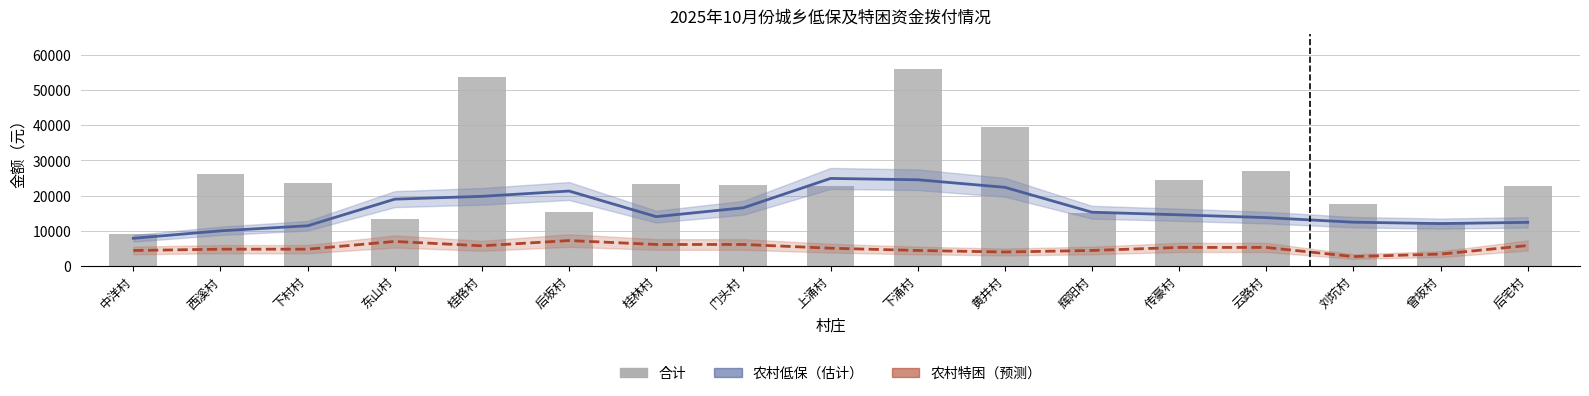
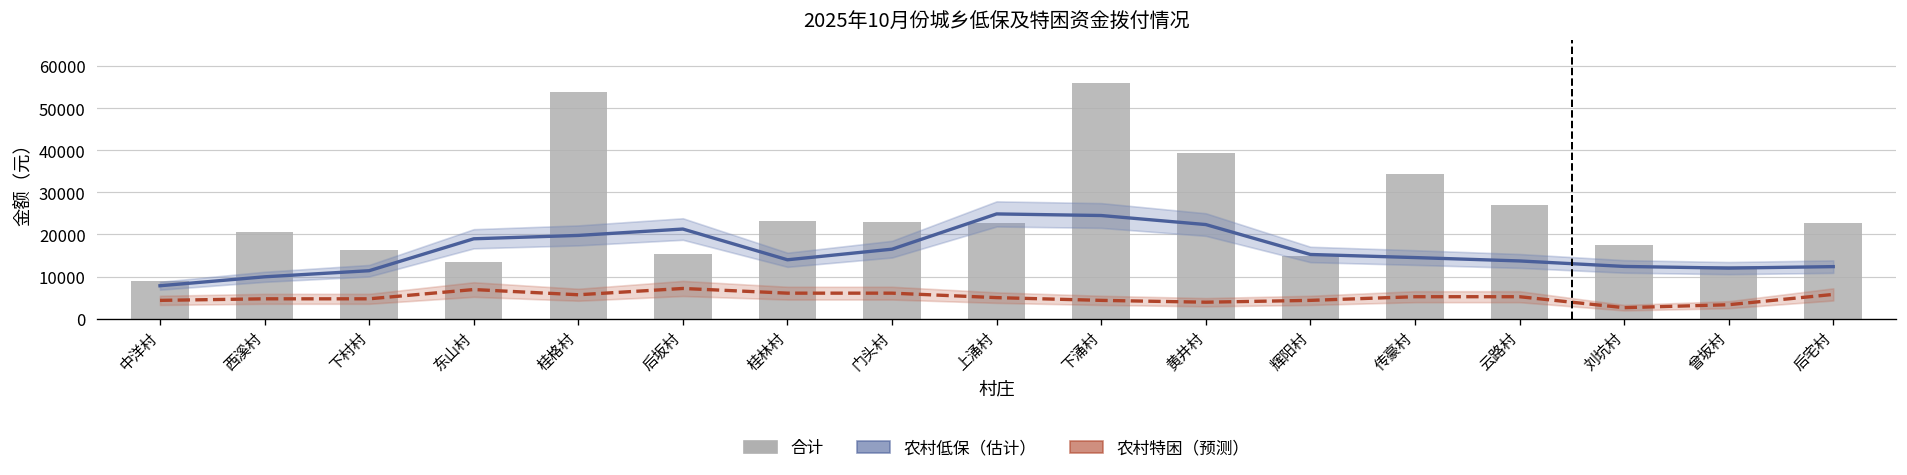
  {
    "合计": {
      "中洋村": 9000,
-     "西溪村": 26000,
-     "下村村": 24000,
+     "西溪村": 21000,
+     "下村村": 16000,
      "东山村": 13000,
      "桂格村": 54000,
      "后坂村": 15000,
      "桂林村": 23000,
      "门头村": 23000,
      "上涌村": 23000,
      "下涌村": 56000,
      "黄井村": 39000,
      "辉阳村": 15000,
-     "传豪村": 24000,
+     "传豪村": 34000,
      "云路村": 27000,
      "刘坑村": 18000,
      "曾坂村": 13000,
      "后宅村": 23000
    }
  }
